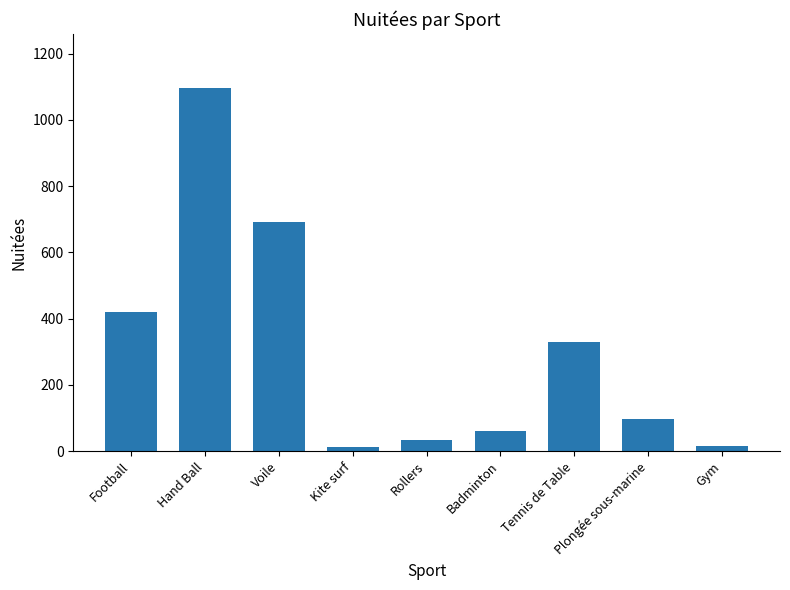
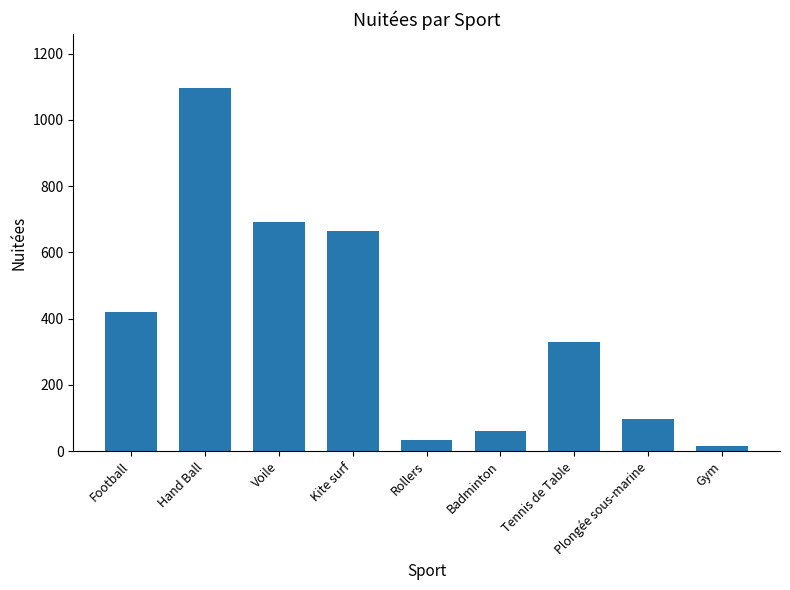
  {
    "Football": 420,
    "Hand Ball": 1100,
    "Voile": 690,
-   "Kite surf": 10,
+   "Kite surf": 670,
    "Rollers": 40,
    "Badminton": 60,
    "Tennis de Table": 330,
    "Plongée sous-marine": 100,
    "Gym": 20
  }
